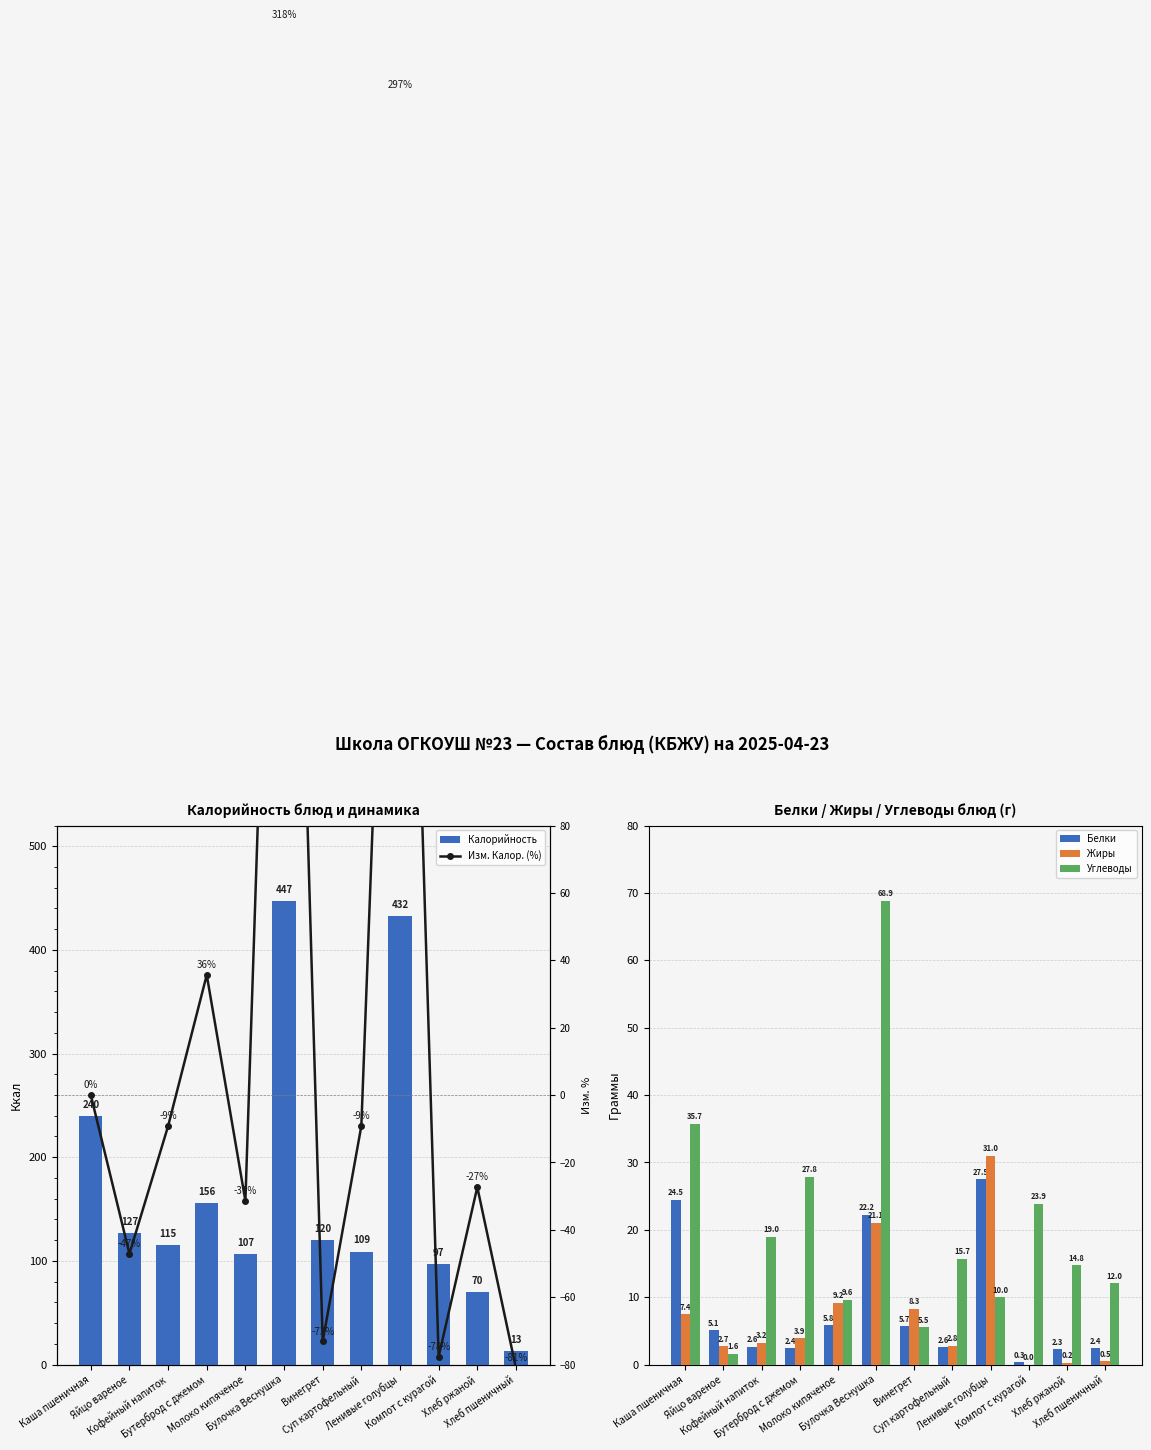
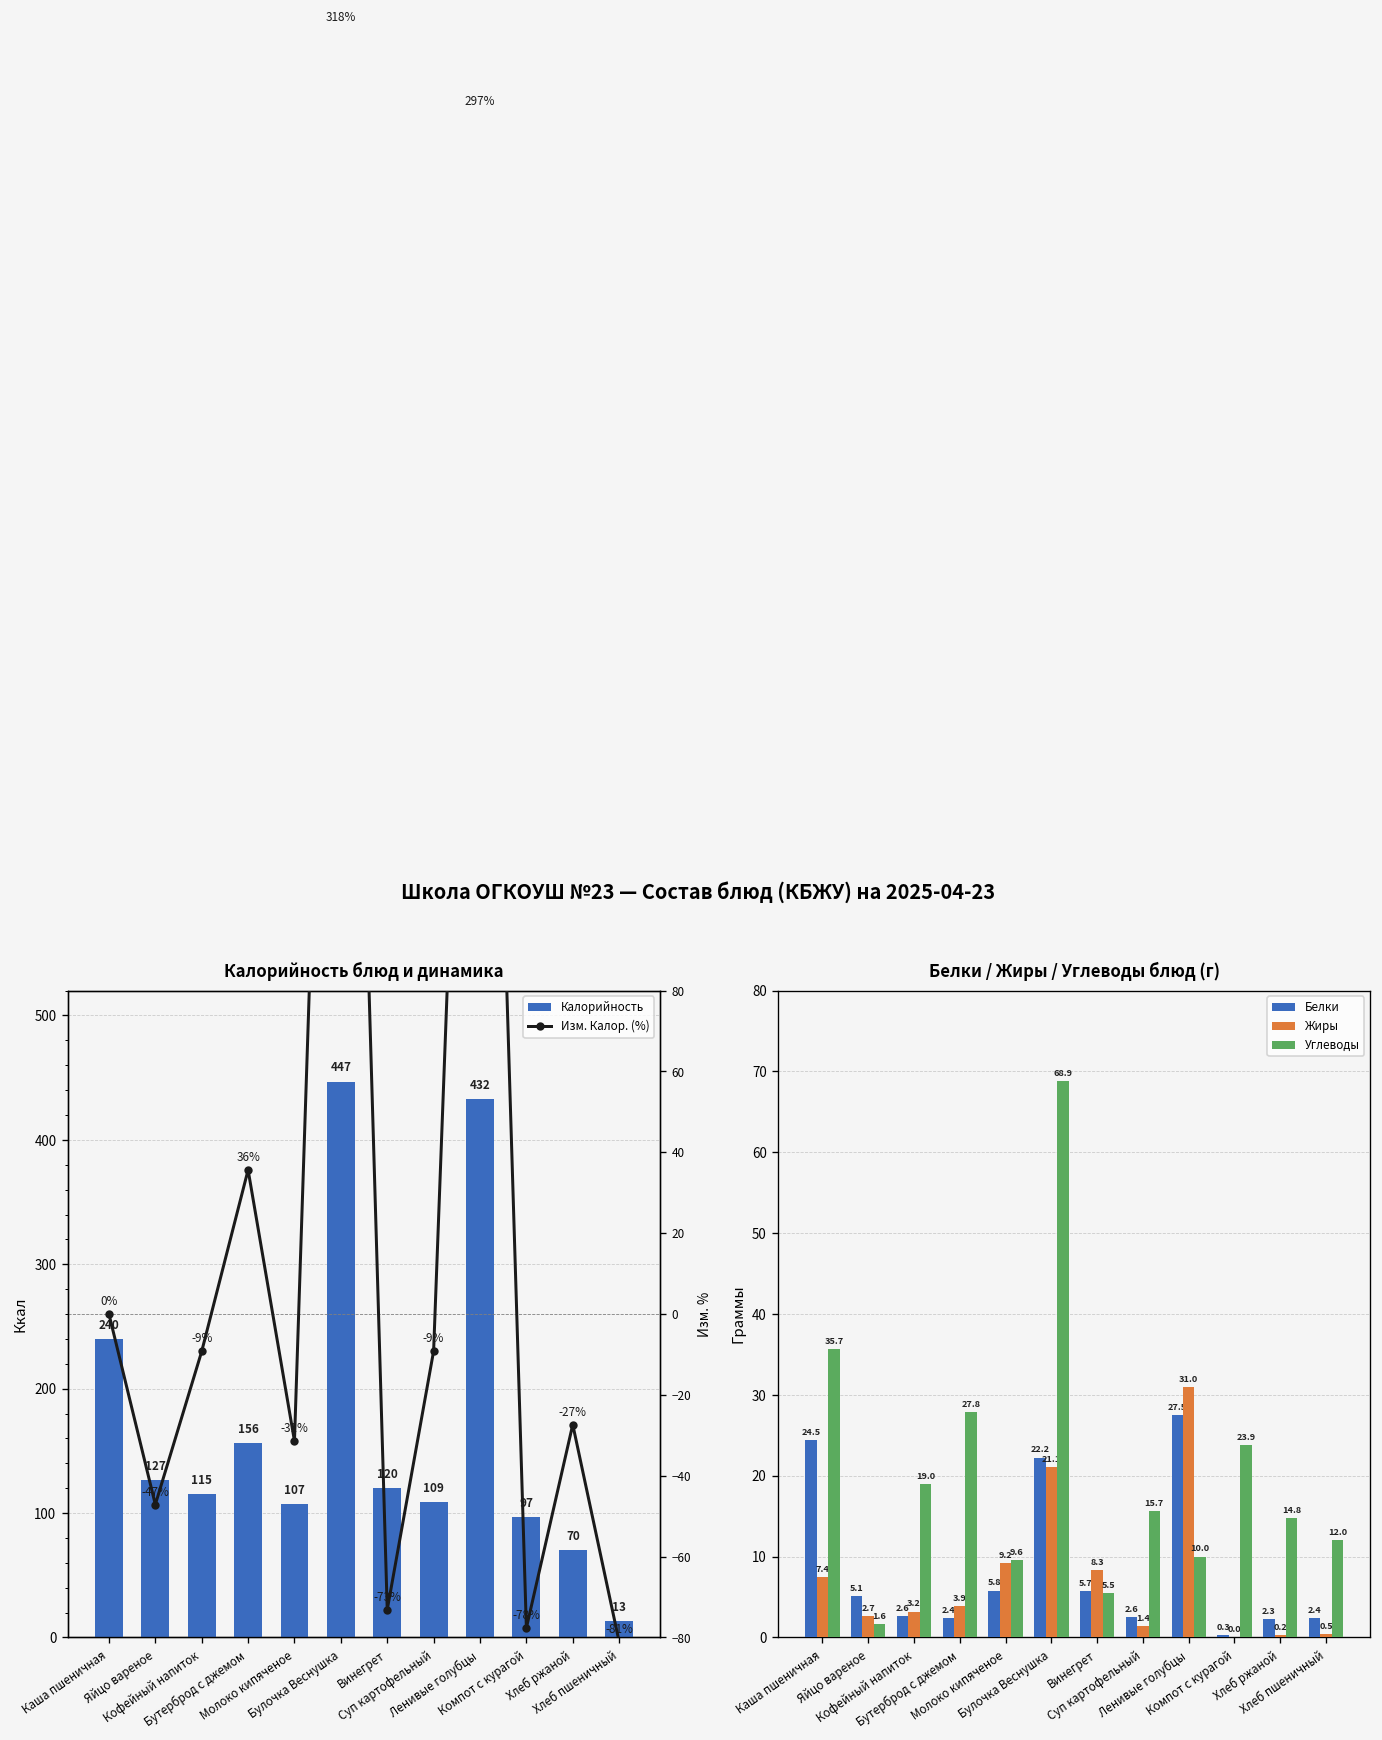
  {
    "Калорийность блюд и динамика": {
      "Калорийность": {
        "Каша пшеничная": "240",
        "Яйцо вареное": "127",
        "Кофейный напиток": "115",
        "Бутерброд с джемом": "156",
        "Молоко кипяченое": "107",
        "Булочка Веснушка": "447",
        "Винегрет": "120",
        "Суп картофельный": "109",
        "Ленивые голубцы": "432",
        "Компот с курагой": "97",
        "Хлеб ржаной": "70",
        "Хлеб пшеничный": "13"
      },
      "Изм. Калор. (%)": {
        "Каша пшеничная": "0%",
        "Яйцо вареное": "-47%",
        "Кофейный напиток": "-9%",
        "Бутерброд с джемом": "36%",
        "Молоко кипяченое": "-31%",
        "Винегрет": "-73%",
        "Суп картофельный": "-9%",
        "Компот с курагой": "-78%",
        "Хлеб ржаной": "-27%"
      }
    },
    "Белки / Жиры / Углеводы блюд (г)": {
      "Белки": {
        "Каша пшеничная": "24.5",
        "Яйцо вареное": "5.1",
        "Кофейный напиток": "2.6",
        "Бутерброд с джемом": "2.4",
        "Молоко кипяченое": "5.8",
        "Булочка Веснушка": "22.2",
        "Винегрет": "5.7",
        "Суп картофельный": "2.6",
        "Ленивые голубцы": "27.5",
        "Компот с курагой": "0.3",
        "Хлеб ржаной": "2.3",
        "Хлеб пшеничный": "2.4"
      },
      "Жиры": {
        "Каша пшеничная": "7.4",
        "Яйцо вареное": "2.7",
        "Кофейный напиток": "3.2",
        "Бутерброд с джемом": "3.9",
        "Молоко кипяченое": "9.2",
        "Булочка Веснушка": "21.1",
        "Винегрет": "8.3",
-       "Суп картофельный": "2.8",
+       "Суп картофельный": "1.4",
        "Ленивые голубцы": "31.0",
        "Компот с курагой": "0.0",
        "Хлеб ржаной": "0.2",
        "Хлеб пшеничный": "0.5"
      },
      "Углеводы": {
        "Каша пшеничная": "35.7",
        "Яйцо вареное": "1.6",
        "Кофейный напиток": "19.0",
        "Бутерброд с джемом": "27.8",
        "Молоко кипяченое": "9.6",
        "Булочка Веснушка": "68.9",
        "Винегрет": "5.5",
        "Суп картофельный": "15.7",
        "Ленивые голубцы": "10.0",
        "Компот с курагой": "23.9",
        "Хлеб ржаной": "14.8",
        "Хлеб пшеничный": "12.0"
      }
    }
  }
